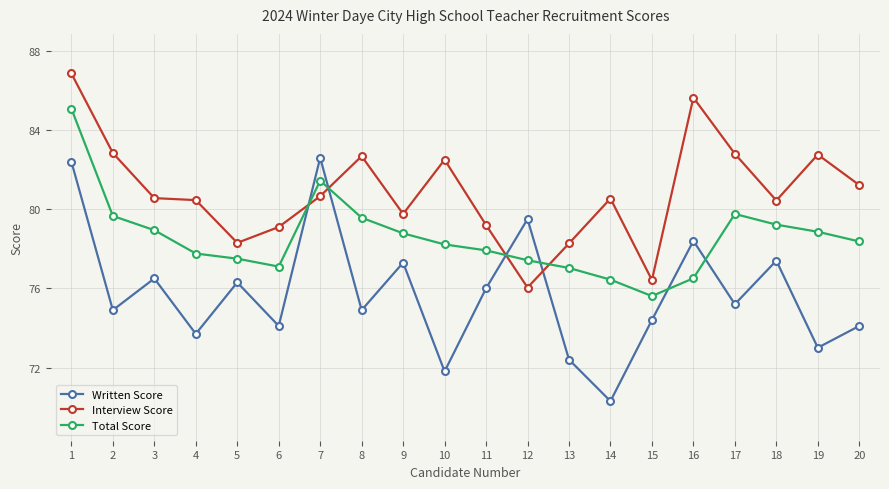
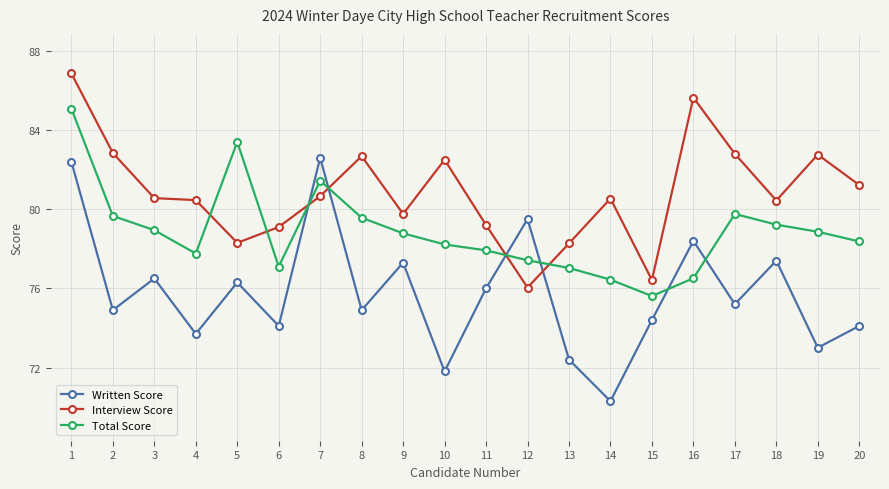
  {
    "Written Score": {
      "1": 82.4,
      "2": 74.9,
      "3": 76.5,
      "4": 73.7,
      "5": 76.3,
      "6": 74.1,
      "7": 82.6,
      "8": 74.9,
      "9": 77.3,
      "10": 71.8,
      "11": 76.0,
      "12": 79.5,
      "13": 72.4,
      "14": 70.3,
      "15": 74.4,
      "16": 78.4,
      "17": 75.2,
      "18": 77.4,
      "19": 73.0,
      "20": 74.1
    },
    "Interview Score": {
      "1": 86.9,
      "2": 82.8,
      "3": 80.6,
      "4": 80.5,
      "5": 78.3,
      "6": 79.1,
      "7": 80.7,
      "8": 82.7,
      "9": 79.8,
      "10": 82.5,
      "11": 79.2,
      "12": 76.0,
      "13": 78.3,
      "14": 80.5,
      "15": 76.4,
      "16": 85.6,
      "17": 82.8,
      "18": 80.4,
      "19": 82.8,
      "20": 81.2
    },
    "Total Score": {
      "1": 85.1,
      "2": 79.7,
      "3": 78.9,
      "4": 77.8,
-     "5": 77.5,
+     "5": 83.4,
      "6": 77.1,
      "7": 81.4,
      "8": 79.6,
      "9": 78.8,
      "10": 78.2,
      "11": 77.9,
      "12": 77.4,
      "13": 77.0,
      "14": 76.4,
      "15": 75.6,
      "16": 76.5,
      "17": 79.8,
      "18": 79.2,
      "19": 78.9,
      "20": 78.4
    }
  }
